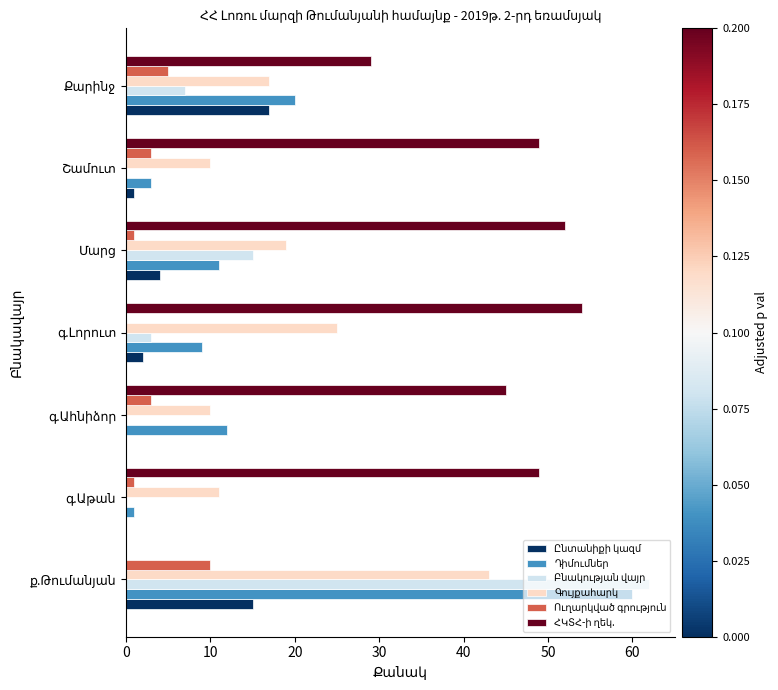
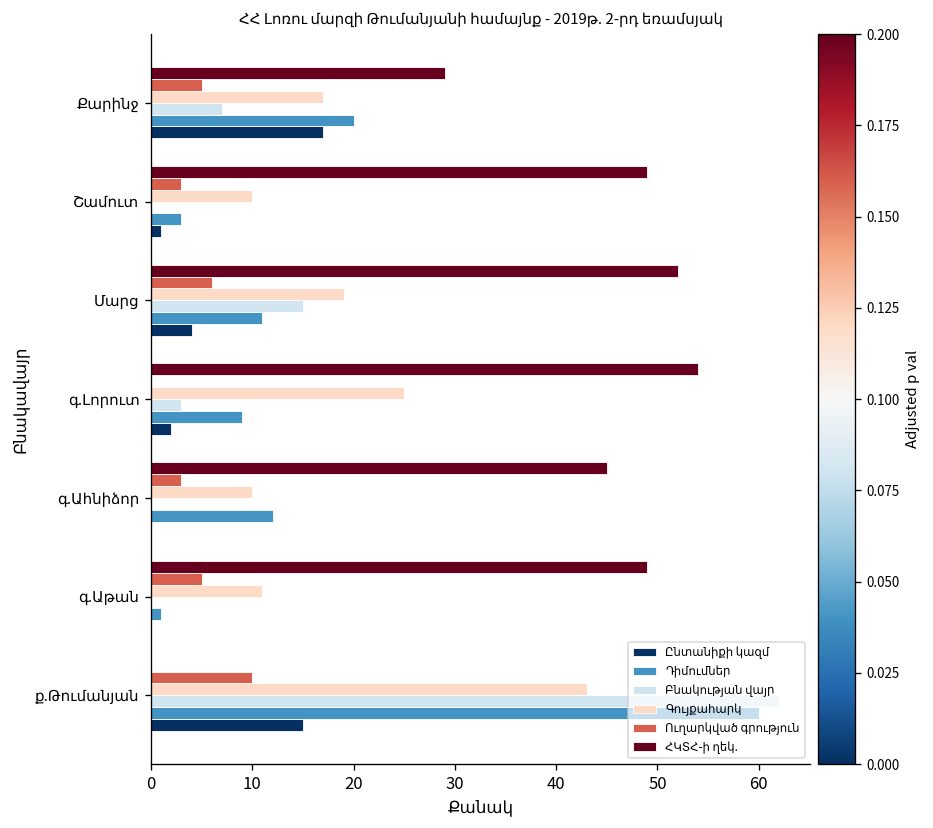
  {
    "Ընտանիքի կազմ": {
      "Քարինջ": 17,
      "Շամուտ": 1,
      "Մարց": 4,
      "գ.Լորուտ": 2,
      "գ.Ահնիձոր": 0,
      "գ.Աթան": 0,
      "ք.Թումանյան": 15
    },
    "Դիմումներ": {
      "Քարինջ": 20,
      "Շամուտ": 3,
      "Մարց": 11,
      "գ.Լորուտ": 9,
      "գ.Ահնիձոր": 12,
      "գ.Աթան": 1
    },
    "Բնակության վայր": {
      "Քարինջ": 7,
      "Շամուտ": 0,
      "Մարց": 15,
      "գ.Լորուտ": 3,
      "գ.Ահնիձոր": 0,
      "գ.Աթան": 0
    },
    "Գույքահարկ": {
      "Քարինջ": 17,
      "Շամուտ": 10,
      "Մարց": 19,
      "գ.Լորուտ": 25,
      "գ.Ահնիձոր": 10,
      "գ.Աթան": 11,
      "ք.Թումանյան": 43
    },
    "Ուղարկված գրություն": {
      "Քարինջ": 5,
      "Շամուտ": 3,
-     "Մարց": 1,
+     "Մարց": 6,
      "գ.Լորուտ": 0,
      "գ.Ահնիձոր": 3,
-     "գ.Աթան": 1,
+     "գ.Աթան": 5,
      "ք.Թումանյան": 10
    },
    "ՀԿՏՀ-ի ղեկ.": {
      "Քարինջ": 29,
      "Շամուտ": 49,
      "Մարց": 52,
      "գ.Լորուտ": 54,
      "գ.Ահնիձոր": 45,
      "գ.Աթան": 49,
      "ք.Թումանյան": 0
    }
  }
